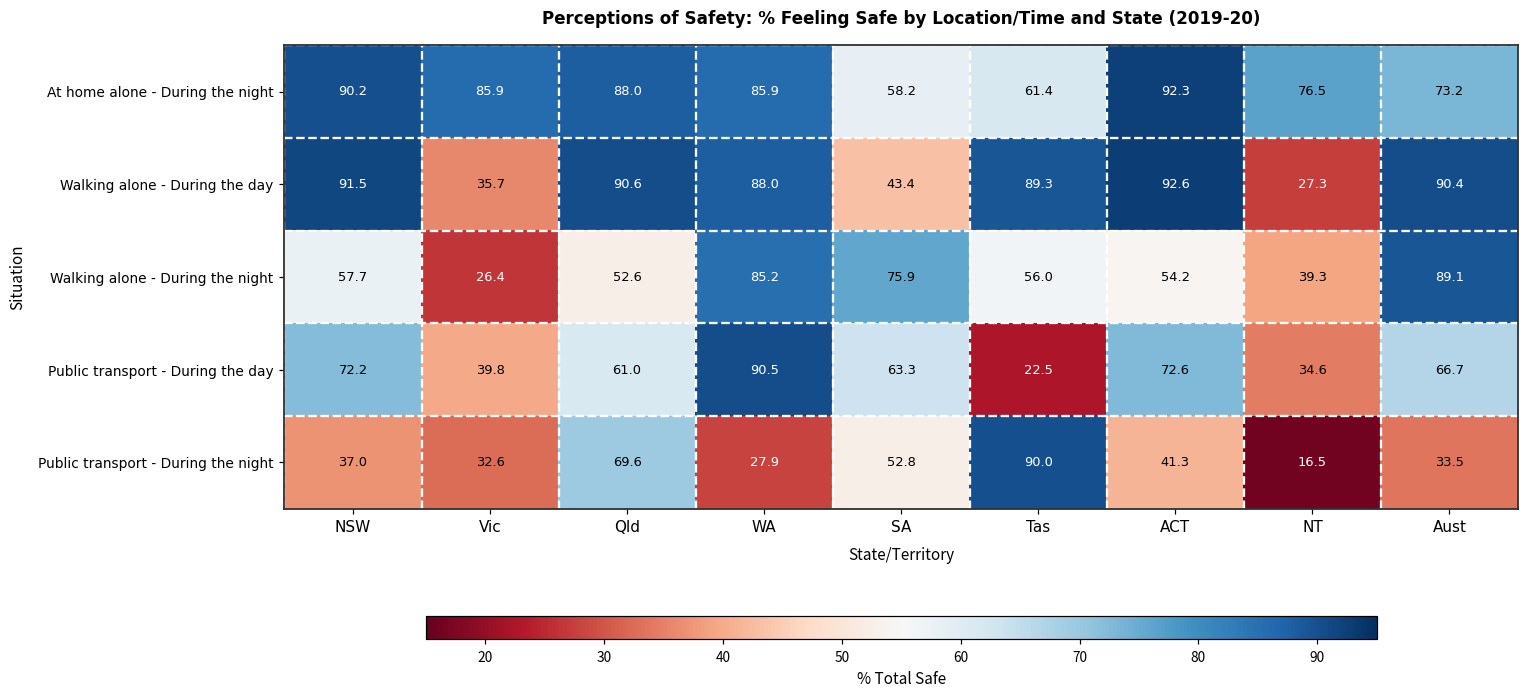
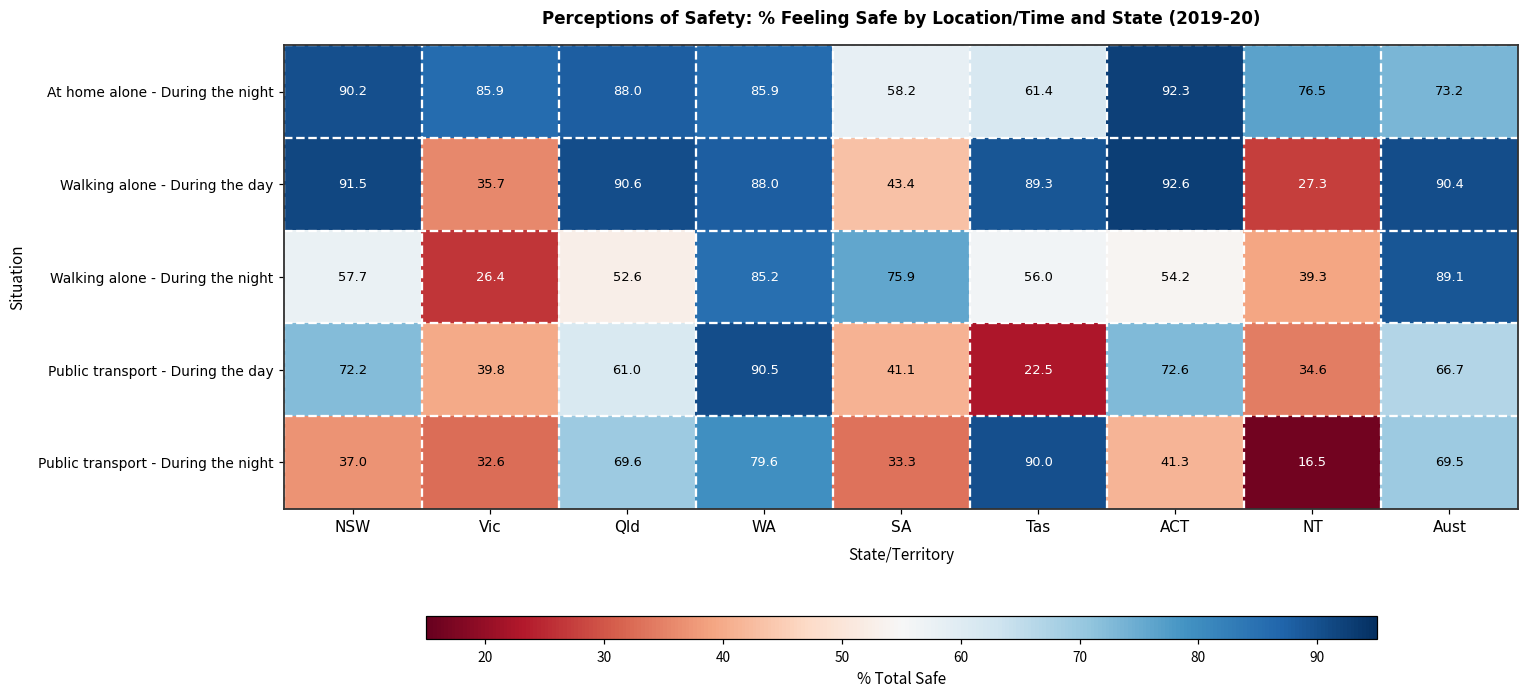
  {
    "At home alone - During the night": {
      "NSW": 90.2,
      "Vic": 85.9,
      "Qld": 88.0,
      "WA": 85.9,
      "SA": 58.2,
      "Tas": 61.4,
      "ACT": 92.3,
      "NT": 76.5,
      "Aust": 73.2
    },
    "Walking alone - During the day": {
      "NSW": 91.5,
      "Vic": 35.7,
      "Qld": 90.6,
      "WA": 88.0,
      "SA": 43.4,
      "Tas": 89.3,
      "ACT": 92.6,
      "NT": 27.3,
      "Aust": 90.4
    },
    "Walking alone - During the night": {
      "NSW": 57.7,
      "Vic": 26.4,
      "Qld": 52.6,
      "WA": 85.2,
      "SA": 75.9,
      "Tas": 56.0,
      "ACT": 54.2,
      "NT": 39.3,
      "Aust": 89.1
    },
    "Public transport - During the day": {
      "NSW": 72.2,
      "Vic": 39.8,
      "Qld": 61.0,
      "WA": 90.5,
-     "SA": 63.3,
+     "SA": 41.1,
      "Tas": 22.5,
      "ACT": 72.6,
      "NT": 34.6,
      "Aust": 66.7
    },
    "Public transport - During the night": {
      "NSW": 37.0,
      "Vic": 32.6,
      "Qld": 69.6,
-     "WA": 27.9,
-     "SA": 52.8,
+     "WA": 79.6,
+     "SA": 33.3,
      "Tas": 90.0,
      "ACT": 41.3,
      "NT": 16.5,
-     "Aust": 33.5
+     "Aust": 69.5
    }
  }
